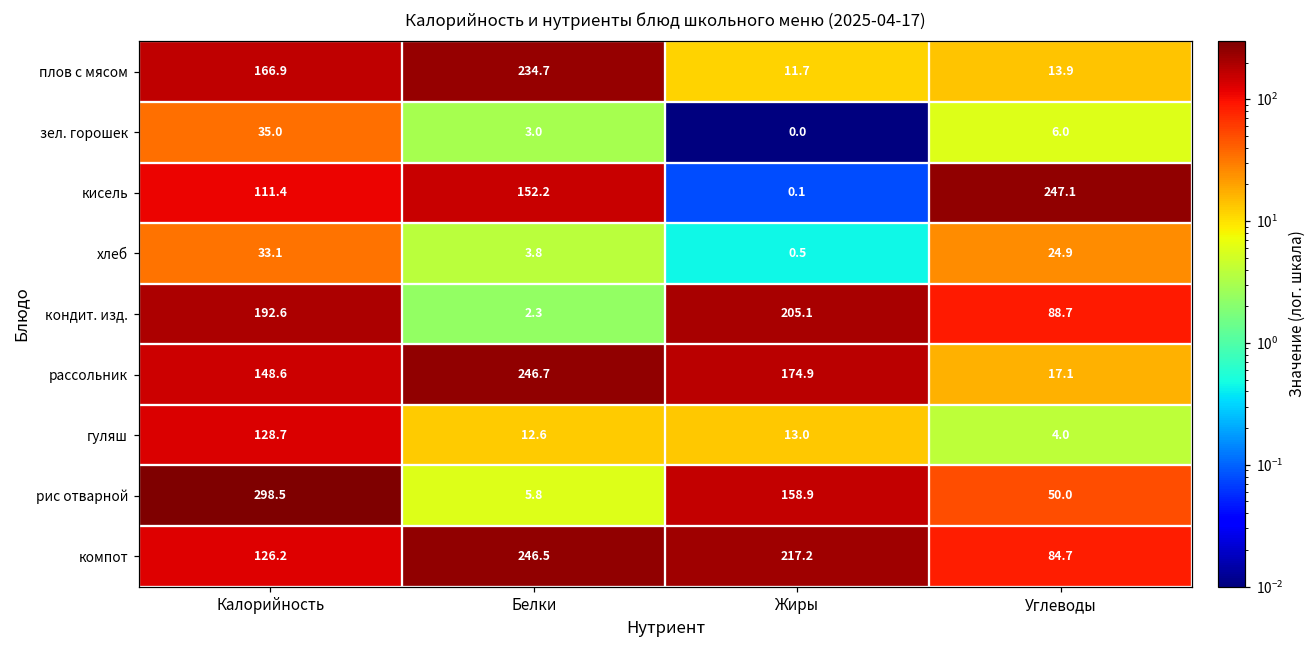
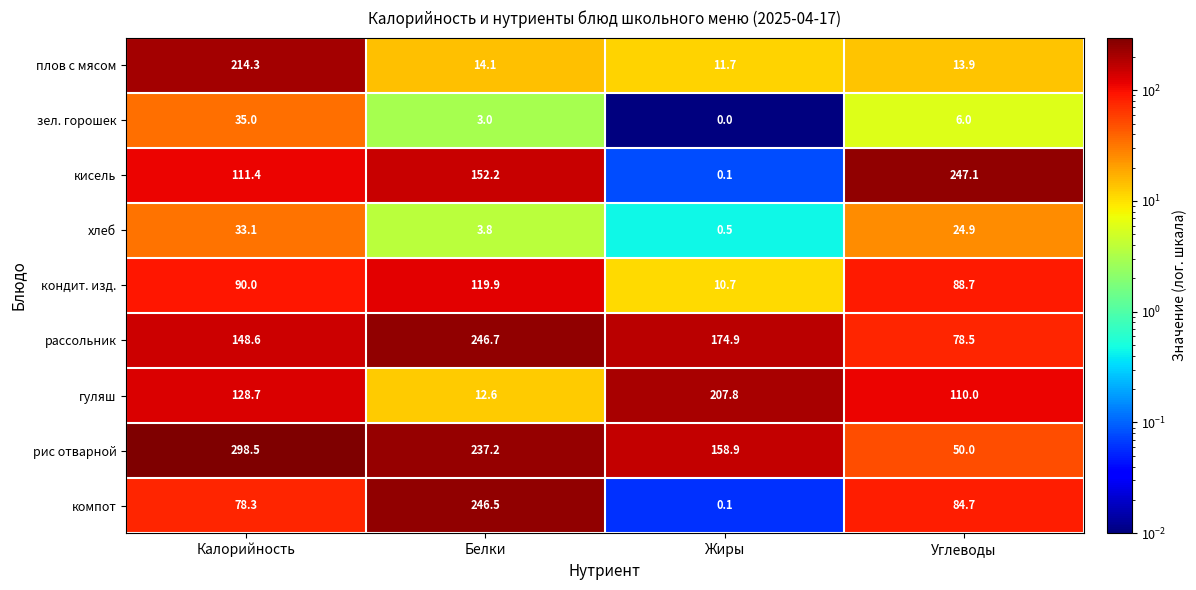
  {
    "плов с мясом": {
-     "Калорийность": 166.9,
-     "Белки": 234.7,
+     "Калорийность": 214.3,
+     "Белки": 14.1,
      "Жиры": 11.7,
      "Углеводы": 13.9
    },
    "зел. горошек": {
      "Калорийность": 35.0,
      "Белки": 3.0,
      "Жиры": 0.0,
      "Углеводы": 6.0
    },
    "кисель": {
      "Калорийность": 111.4,
      "Белки": 152.2,
      "Жиры": 0.1,
      "Углеводы": 247.1
    },
    "хлеб": {
      "Калорийность": 33.1,
      "Белки": 3.8,
      "Жиры": 0.5,
      "Углеводы": 24.9
    },
    "кондит. изд.": {
-     "Калорийность": 192.6,
-     "Белки": 2.3,
-     "Жиры": 205.1,
+     "Калорийность": 90.0,
+     "Белки": 119.9,
+     "Жиры": 10.7,
      "Углеводы": 88.7
    },
    "рассольник": {
      "Калорийность": 148.6,
      "Белки": 246.7,
      "Жиры": 174.9,
-     "Углеводы": 17.1
+     "Углеводы": 78.5
    },
    "гуляш": {
      "Калорийность": 128.7,
      "Белки": 12.6,
-     "Жиры": 13.0,
-     "Углеводы": 4.0
+     "Жиры": 207.8,
+     "Углеводы": 110.0
    },
    "рис отварной": {
      "Калорийность": 298.5,
-     "Белки": 5.8,
+     "Белки": 237.2,
      "Жиры": 158.9,
      "Углеводы": 50.0
    },
    "компот": {
-     "Калорийность": 126.2,
+     "Калорийность": 78.3,
      "Белки": 246.5,
-     "Жиры": 217.2,
+     "Жиры": 0.1,
      "Углеводы": 84.7
    }
  }
